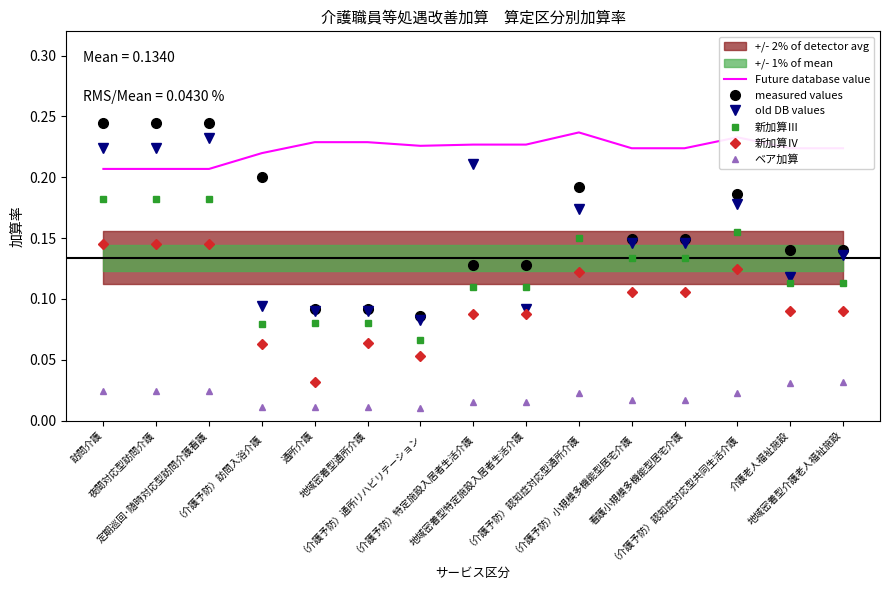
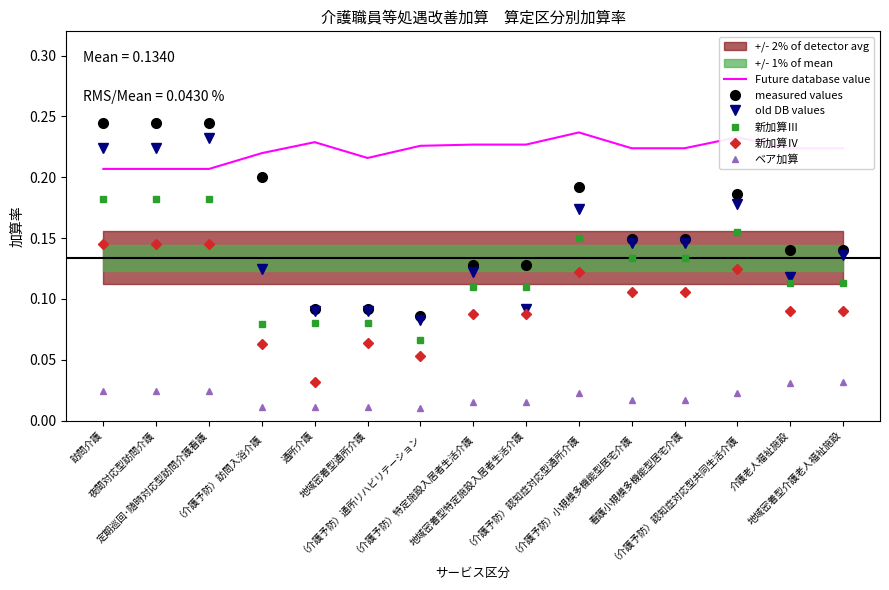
  {
    "+/- 2% of detector avg": {
      "訪問介護": 0.155,
      "夜間対応型訪問介護": 0.155,
      "定期巡回･随時対応型訪問介護看護": 0.155,
      "（介護予防）訪問入浴介護": 0.155,
      "通所介護": 0.155,
      "地域密着型通所介護": 0.155,
      "（介護予防）通所リハビリテーション": 0.155,
      "（介護予防）特定施設入居者生活介護": 0.155,
      "地域密着型特定施設入居者生活介護": 0.155,
      "（介護予防）認知症対応型通所介護": 0.155,
      "（介護予防）小規模多機能型居宅介護": 0.155,
      "看護小規模多機能型居宅介護": 0.155,
      "介護老人福祉施設": 0.155,
      "地域密着型介護老人福祉施設": 0.155
    },
    "Future database value": {
      "訪問介護": 0.207,
      "夜間対応型訪問介護": 0.207,
      "定期巡回･随時対応型訪問介護看護": 0.207,
      "（介護予防）訪問入浴介護": 0.220,
      "通所介護": 0.229,
-     "地域密着型通所介護": 0.229,
+     "地域密着型通所介護": 0.216,
      "（介護予防）通所リハビリテーション": 0.226,
      "（介護予防）特定施設入居者生活介護": 0.227,
      "地域密着型特定施設入居者生活介護": 0.227,
      "（介護予防）認知症対応型通所介護": 0.237,
      "（介護予防）小規模多機能型居宅介護": 0.224,
      "看護小規模多機能型居宅介護": 0.224
    },
    "measured values": {
      "（介護予防）訪問入浴介護": 0.200,
      "（介護予防）通所リハビリテーション": 0.086,
      "（介護予防）特定施設入居者生活介護": 0.128,
      "地域密着型特定施設入居者生活介護": 0.128,
      "（介護予防）認知症対応型通所介護": 0.192,
      "（介護予防）小規模多機能型居宅介護": 0.149,
      "看護小規模多機能型居宅介護": 0.149,
      "（介護予防）認知症対応型共同生活介護": 0.186,
      "介護老人福祉施設": 0.140,
      "地域密着型介護老人福祉施設": 0.140
    },
    "old DB values": {
      "訪問介護": 0.224,
      "夜間対応型訪問介護": 0.224,
      "定期巡回･随時対応型訪問介護看護": 0.232,
-     "（介護予防）訪問入浴介護": 0.094,
+     "（介護予防）訪問入浴介護": 0.125,
      "（介護予防）通所リハビリテーション": 0.083,
-     "（介護予防）特定施設入居者生活介護": 0.211,
+     "（介護予防）特定施設入居者生活介護": 0.122,
      "地域密着型特定施設入居者生活介護": 0.092,
      "（介護予防）認知症対応型通所介護": 0.174,
      "（介護予防）認知症対応型共同生活介護": 0.178,
      "介護老人福祉施設": 0.118,
      "地域密着型介護老人福祉施設": 0.136
    },
    "新加算Ⅳ": {
      "（介護予防）訪問入浴介護": 0.063,
      "通所介護": 0.032,
      "地域密着型通所介護": 0.064,
      "（介護予防）通所リハビリテーション": 0.053,
      "（介護予防）特定施設入居者生活介護": 0.088,
      "地域密着型特定施設入居者生活介護": 0.088,
      "（介護予防）認知症対応型通所介護": 0.122,
      "（介護予防）小規模多機能型居宅介護": 0.106,
      "看護小規模多機能型居宅介護": 0.106,
      "（介護予防）認知症対応型共同生活介護": 0.125,
      "介護老人福祉施設": 0.090,
      "地域密着型介護老人福祉施設": 0.090
    },
    "ベア加算": {
      "訪問介護": 0.024,
      "夜間対応型訪問介護": 0.024,
      "定期巡回･随時対応型訪問介護看護": 0.024,
      "（介護予防）訪問入浴介護": 0.011,
      "通所介護": 0.011,
      "地域密着型通所介護": 0.011,
      "（介護予防）通所リハビリテーション": 0.010,
      "（介護予防）特定施設入居者生活介護": 0.015,
      "地域密着型特定施設入居者生活介護": 0.015,
      "（介護予防）認知症対応型通所介護": 0.023,
      "（介護予防）小規模多機能型居宅介護": 0.017,
      "看護小規模多機能型居宅介護": 0.017,
      "（介護予防）認知症対応型共同生活介護": 0.023,
      "介護老人福祉施設": 0.031,
      "地域密着型介護老人福祉施設": 0.032
    }
  }
